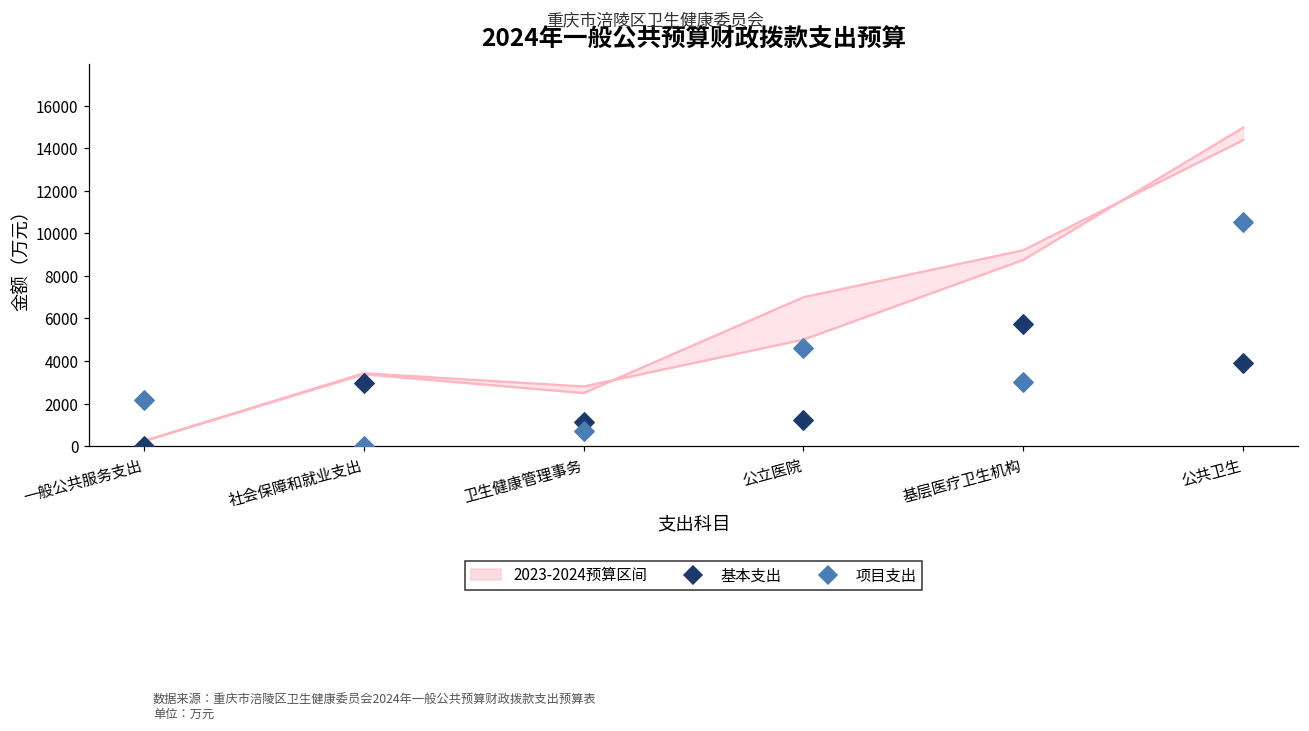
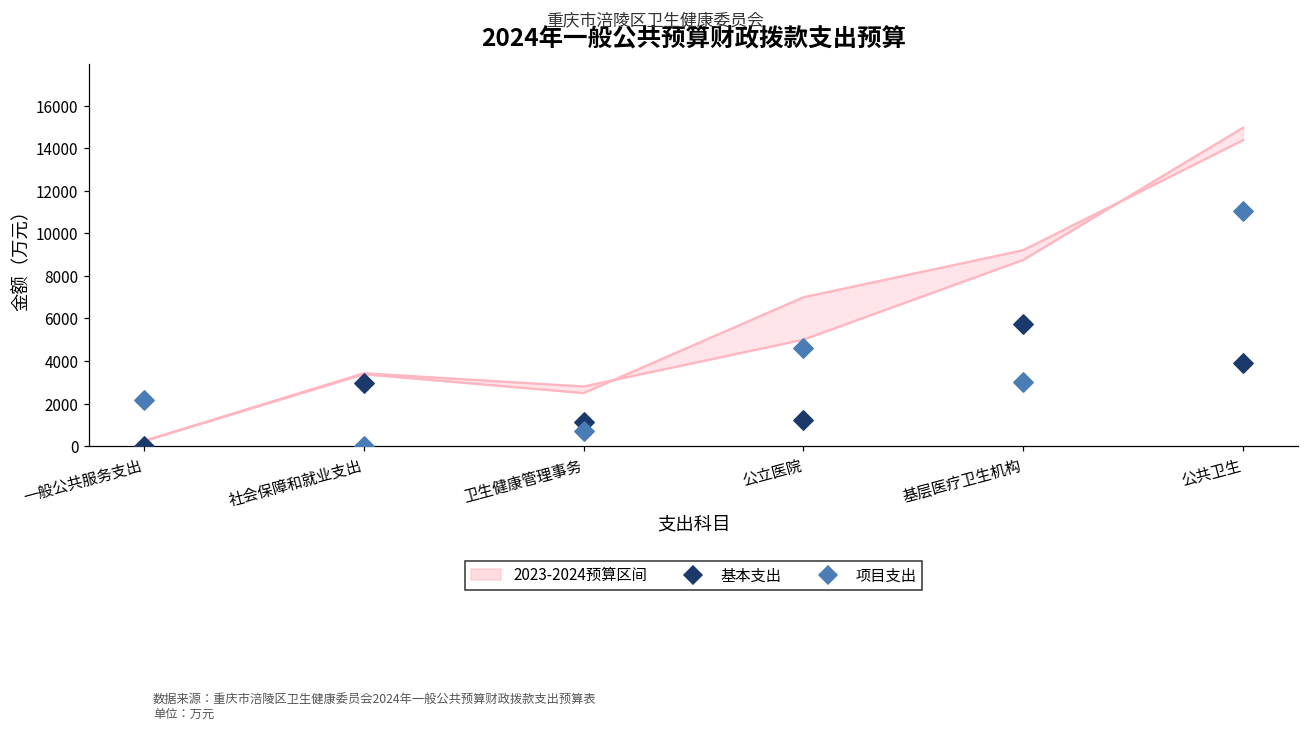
  {
    "项目支出": {
-     "公共卫生": 10500
+     "公共卫生": 11000
    }
  }
